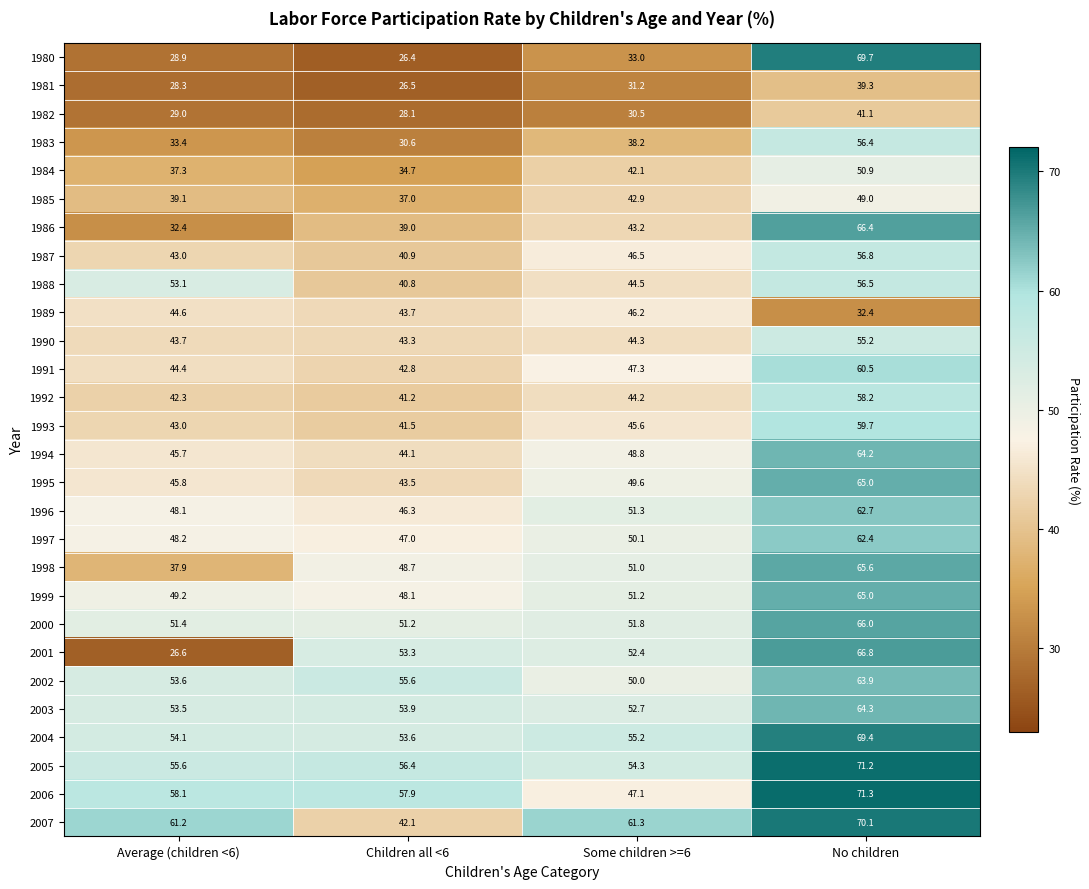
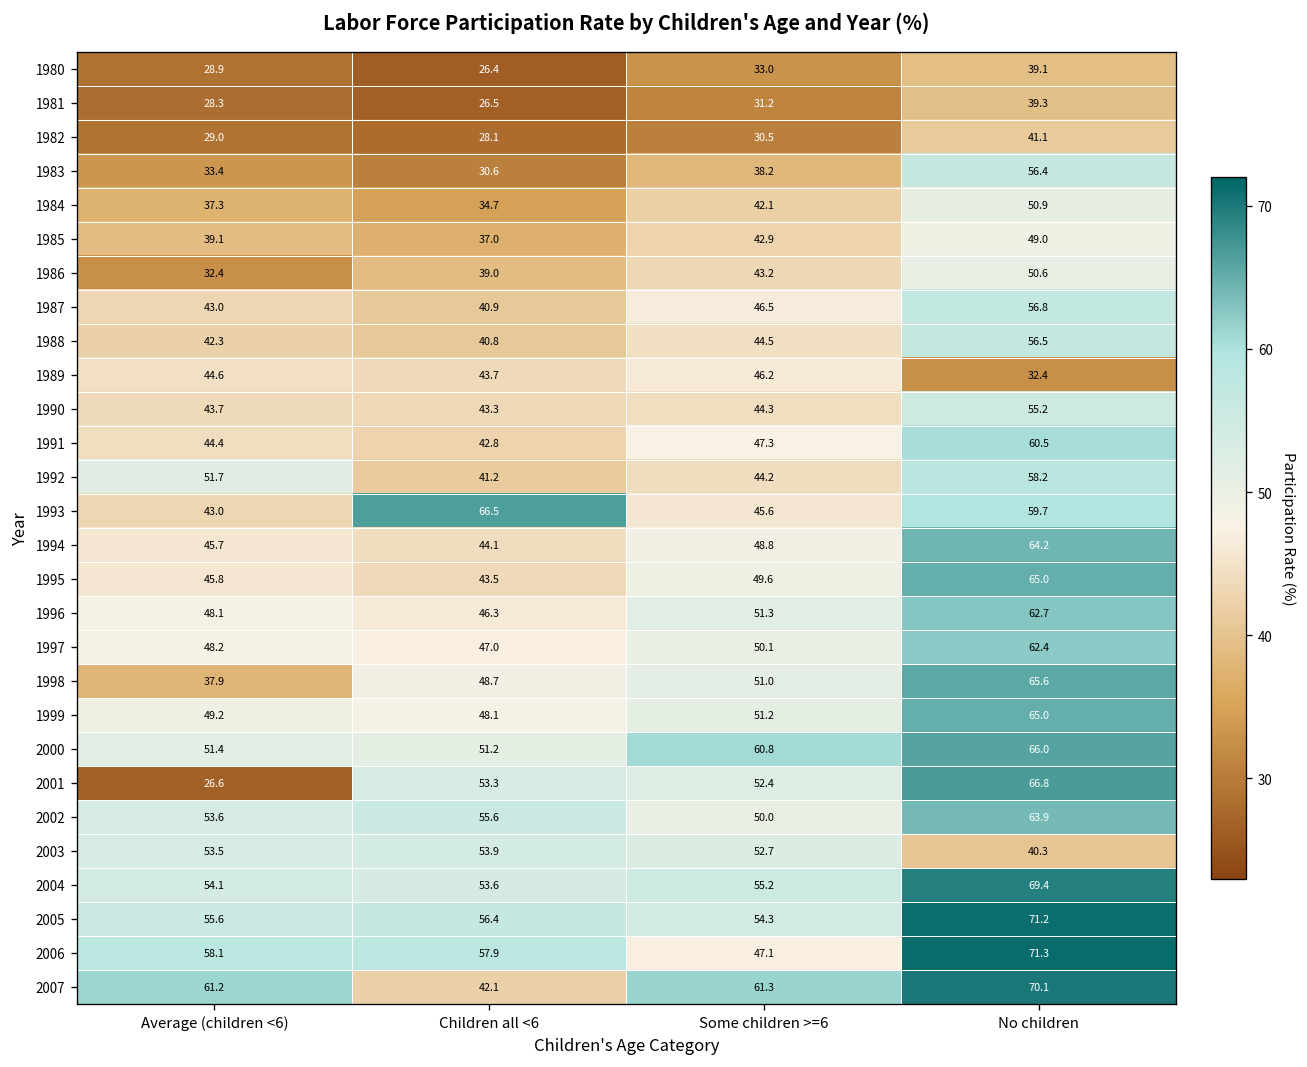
  {
    "1980": {
      "Average (children <6)": 28.9,
      "Children all <6": 26.4,
      "Some children >=6": 33.0,
-     "No children": 69.7
+     "No children": 39.1
    },
    "1981": {
      "Average (children <6)": 28.3,
      "Children all <6": 26.5,
      "Some children >=6": 31.2,
      "No children": 39.3
    },
    "1982": {
      "Average (children <6)": 29.0,
      "Children all <6": 28.1,
      "Some children >=6": 30.5,
      "No children": 41.1
    },
    "1983": {
      "Average (children <6)": 33.4,
      "Children all <6": 30.6,
      "Some children >=6": 38.2,
      "No children": 56.4
    },
    "1984": {
      "Average (children <6)": 37.3,
      "Children all <6": 34.7,
      "Some children >=6": 42.1,
      "No children": 50.9
    },
    "1985": {
      "Average (children <6)": 39.1,
      "Children all <6": 37.0,
      "Some children >=6": 42.9,
      "No children": 49.0
    },
    "1986": {
      "Average (children <6)": 32.4,
      "Children all <6": 39.0,
      "Some children >=6": 43.2,
-     "No children": 66.4
+     "No children": 50.6
    },
    "1987": {
      "Average (children <6)": 43.0,
      "Children all <6": 40.9,
      "Some children >=6": 46.5,
      "No children": 56.8
    },
    "1988": {
-     "Average (children <6)": 53.1,
+     "Average (children <6)": 42.3,
      "Children all <6": 40.8,
      "Some children >=6": 44.5,
      "No children": 56.5
    },
    "1989": {
      "Average (children <6)": 44.6,
      "Children all <6": 43.7,
      "Some children >=6": 46.2,
      "No children": 32.4
    },
    "1990": {
      "Average (children <6)": 43.7,
      "Children all <6": 43.3,
      "Some children >=6": 44.3,
      "No children": 55.2
    },
    "1991": {
      "Average (children <6)": 44.4,
      "Children all <6": 42.8,
      "Some children >=6": 47.3,
      "No children": 60.5
    },
    "1992": {
-     "Average (children <6)": 42.3,
+     "Average (children <6)": 51.7,
      "Children all <6": 41.2,
      "Some children >=6": 44.2,
      "No children": 58.2
    },
    "1993": {
      "Average (children <6)": 43.0,
-     "Children all <6": 41.5,
+     "Children all <6": 66.5,
      "Some children >=6": 45.6,
      "No children": 59.7
    },
    "1994": {
      "Average (children <6)": 45.7,
      "Children all <6": 44.1,
      "Some children >=6": 48.8,
      "No children": 64.2
    },
    "1995": {
      "Average (children <6)": 45.8,
      "Children all <6": 43.5,
      "Some children >=6": 49.6,
      "No children": 65.0
    },
    "1996": {
      "Average (children <6)": 48.1,
      "Children all <6": 46.3,
      "Some children >=6": 51.3,
      "No children": 62.7
    },
    "1997": {
      "Average (children <6)": 48.2,
      "Children all <6": 47.0,
      "Some children >=6": 50.1,
      "No children": 62.4
    },
    "1998": {
      "Average (children <6)": 37.9,
      "Children all <6": 48.7,
      "Some children >=6": 51.0,
      "No children": 65.6
    },
    "1999": {
      "Average (children <6)": 49.2,
      "Children all <6": 48.1,
      "Some children >=6": 51.2,
      "No children": 65.0
    },
    "2000": {
      "Average (children <6)": 51.4,
      "Children all <6": 51.2,
-     "Some children >=6": 51.8,
+     "Some children >=6": 60.8,
      "No children": 66.0
    },
    "2001": {
      "Average (children <6)": 26.6,
      "Children all <6": 53.3,
      "Some children >=6": 52.4,
      "No children": 66.8
    },
    "2002": {
      "Average (children <6)": 53.6,
      "Children all <6": 55.6,
      "Some children >=6": 50.0,
      "No children": 63.9
    },
    "2003": {
      "Average (children <6)": 53.5,
      "Children all <6": 53.9,
      "Some children >=6": 52.7,
-     "No children": 64.3
+     "No children": 40.3
    },
    "2004": {
      "Average (children <6)": 54.1,
      "Children all <6": 53.6,
      "Some children >=6": 55.2,
      "No children": 69.4
    },
    "2005": {
      "Average (children <6)": 55.6,
      "Children all <6": 56.4,
      "Some children >=6": 54.3,
      "No children": 71.2
    },
    "2006": {
      "Average (children <6)": 58.1,
      "Children all <6": 57.9,
      "Some children >=6": 47.1,
      "No children": 71.3
    },
    "2007": {
      "Average (children <6)": 61.2,
      "Children all <6": 42.1,
      "Some children >=6": 61.3,
      "No children": 70.1
    }
  }
